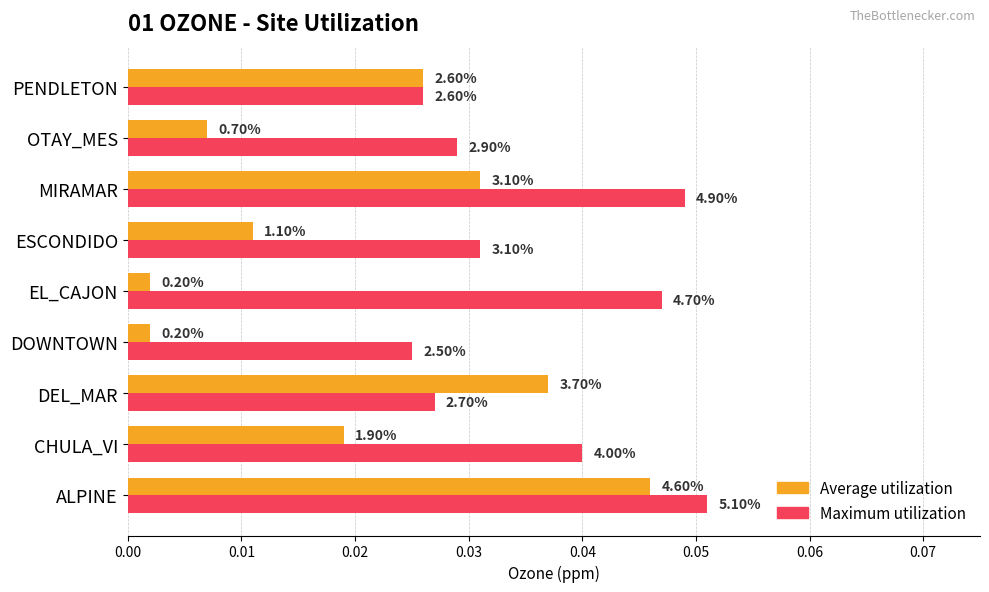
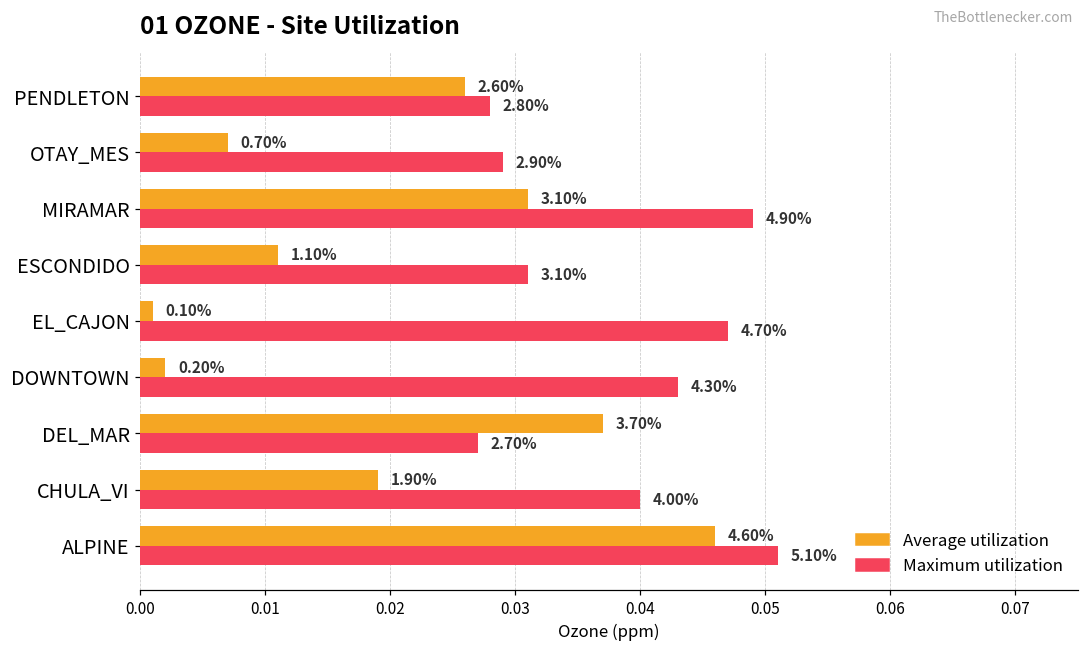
  {
    "Average utilization": {
      "PENDLETON": "2.60%",
      "OTAY_MES": "0.70%",
      "MIRAMAR": "3.10%",
      "ESCONDIDO": "1.10%",
-     "EL_CAJON": "0.20%",
+     "EL_CAJON": "0.10%",
      "DOWNTOWN": "0.20%",
      "DEL_MAR": "3.70%",
      "CHULA_VI": "1.90%",
      "ALPINE": "4.60%"
    },
    "Maximum utilization": {
-     "PENDLETON": "2.60%",
+     "PENDLETON": "2.80%",
      "OTAY_MES": "2.90%",
      "MIRAMAR": "4.90%",
      "ESCONDIDO": "3.10%",
      "EL_CAJON": "4.70%",
-     "DOWNTOWN": "2.50%",
+     "DOWNTOWN": "4.30%",
      "DEL_MAR": "2.70%",
      "CHULA_VI": "4.00%",
      "ALPINE": "5.10%"
    }
  }
